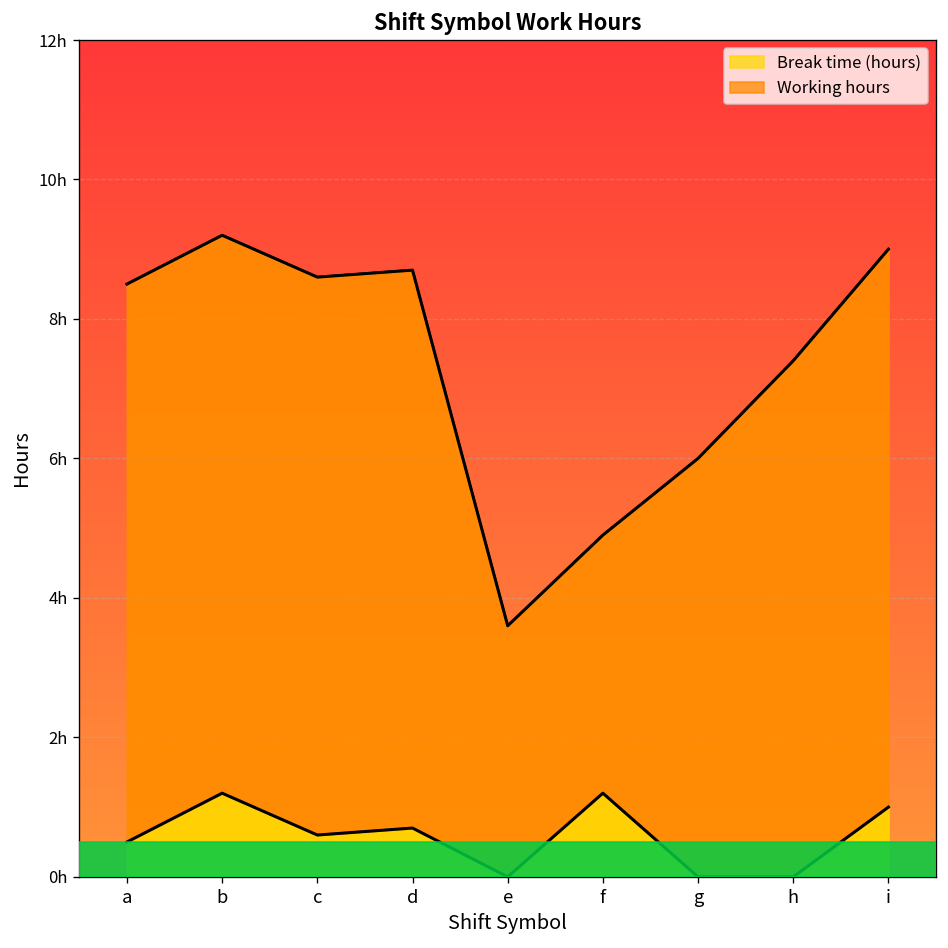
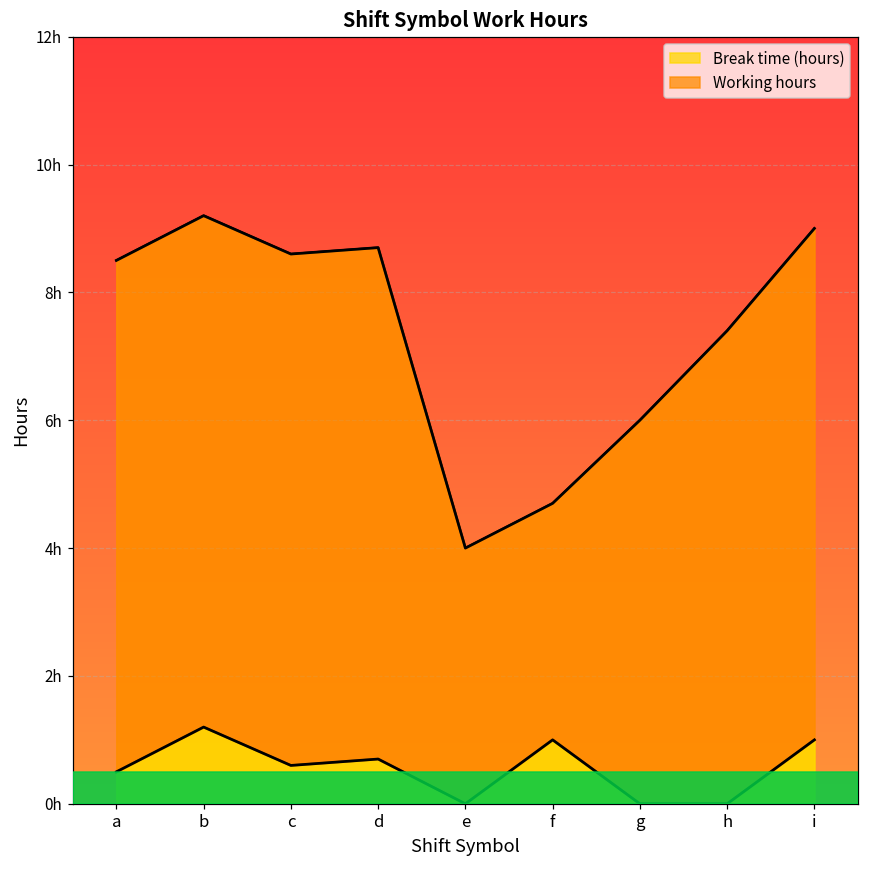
  {
    "Break time (hours)": {
      "b": "1.2h",
      "c": "0.6h",
      "d": "0.7h",
-     "f": "1.2h",
+     "f": "1.0h",
      "i": "1.0h"
    },
    "Working hours": {
      "a": "8.0h",
      "b": "8.0h",
      "c": "8.0h",
      "d": "8.0h",
-     "e": "3.6h",
+     "e": "4.0h",
      "f": "3.7h",
      "g": "6.0h",
      "h": "7.4h",
      "i": "8.0h"
    }
  }
